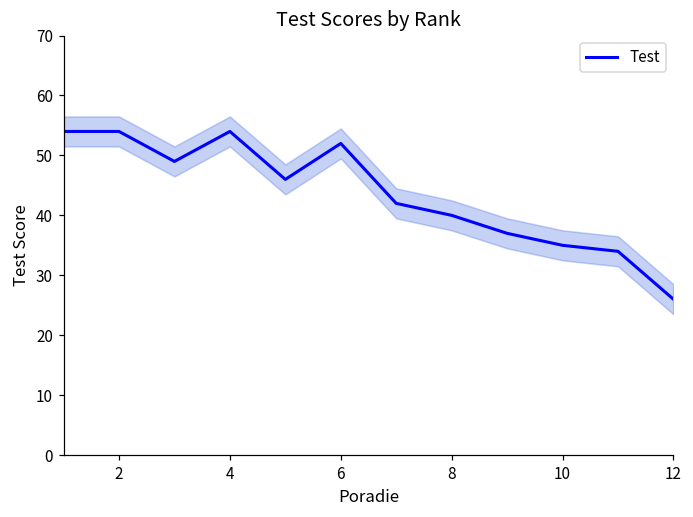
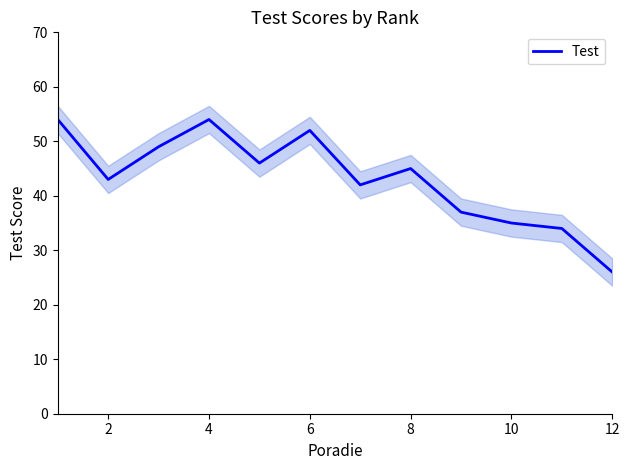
  {
    "Test": {
-     "2": 54,
+     "2": 43,
      "4": 54,
      "6": 52,
-     "8": 40,
+     "8": 45,
      "10": 35,
      "12": 26
    }
  }
